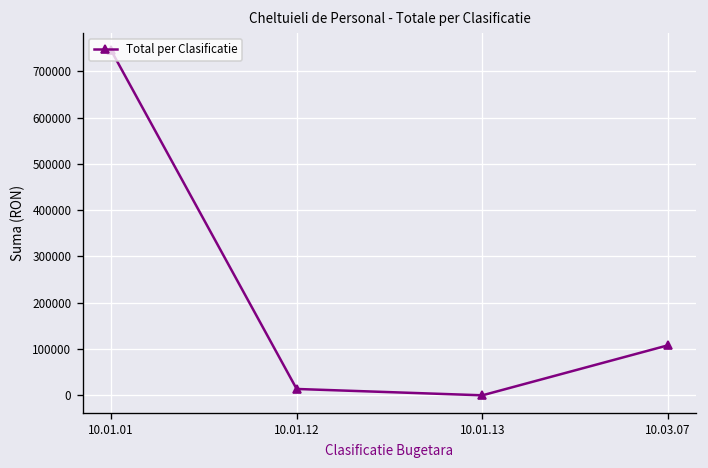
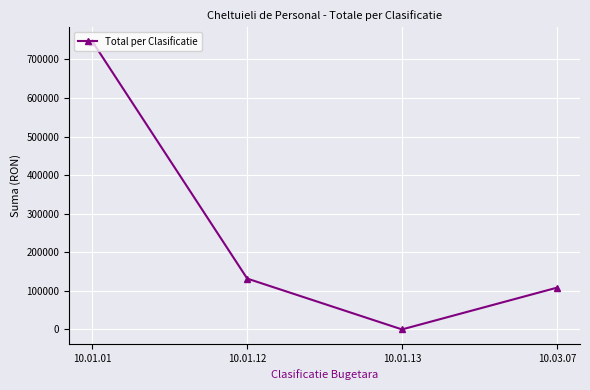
  {
-   "10.01.12": 10000,
+   "10.01.12": 130000,
    "10.01.13": 0,
    "10.03.07": 110000
  }
